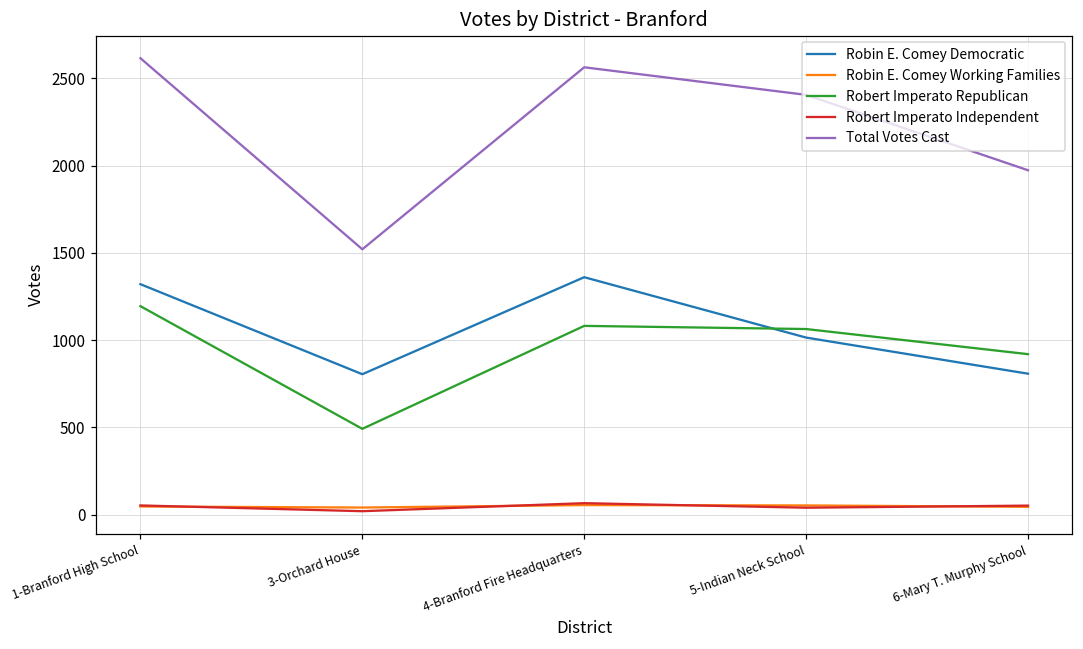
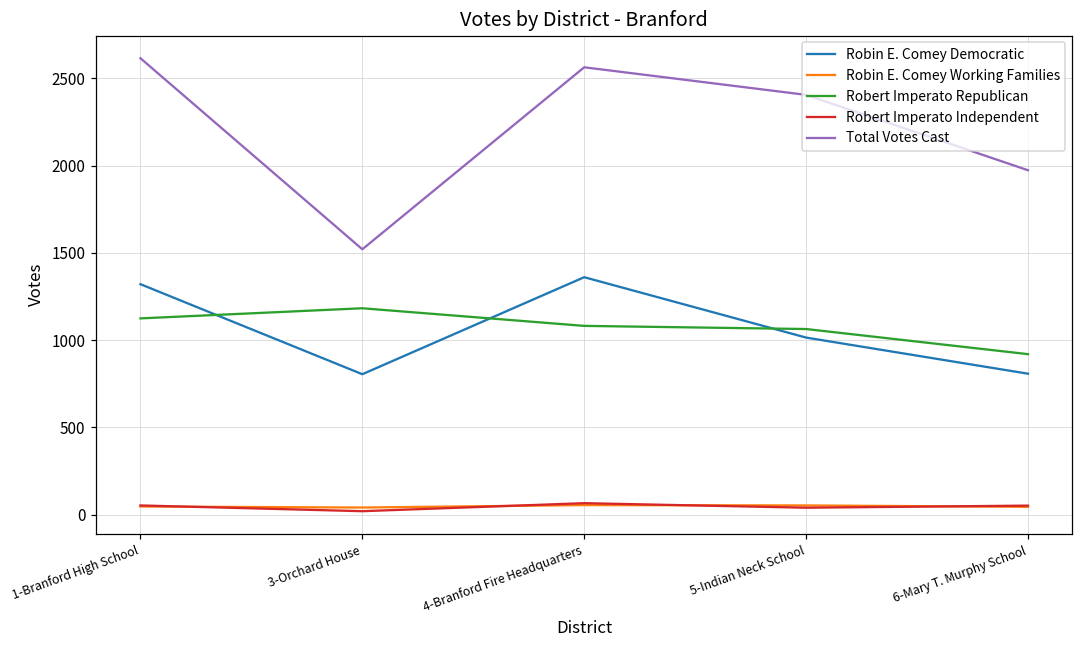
  {
    "Robin E. Comey Democratic": {
      "1-Branford High School": 1320,
      "3-Orchard House": 810,
      "4-Branford Fire Headquarters": 1360,
      "5-Indian Neck School": 1020,
      "6-Mary T. Murphy School": 810
    },
    "Robin E. Comey Working Families": {
      "3-Orchard House": 40
    },
    "Robert Imperato Republican": {
-     "1-Branford High School": 1200,
-     "3-Orchard House": 490,
+     "1-Branford High School": 1130,
+     "3-Orchard House": 1180,
      "4-Branford Fire Headquarters": 1080,
      "5-Indian Neck School": 1060,
      "6-Mary T. Murphy School": 920
    },
    "Robert Imperato Independent": {
      "3-Orchard House": 20
    },
    "Total Votes Cast": {
      "1-Branford High School": 2620,
      "3-Orchard House": 1520,
      "4-Branford Fire Headquarters": 2560,
      "6-Mary T. Murphy School": 1970
    }
  }
